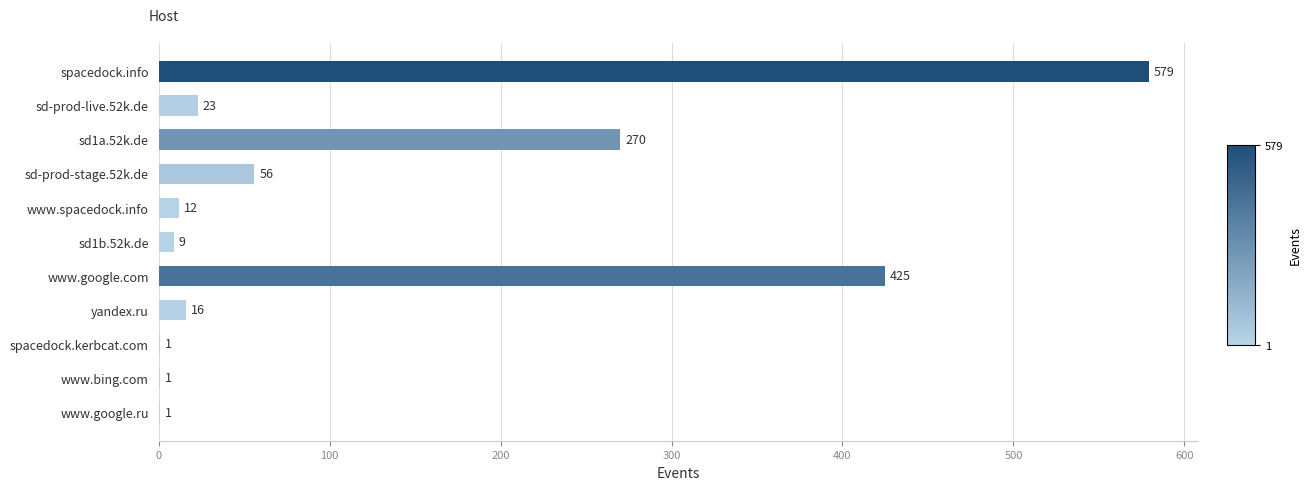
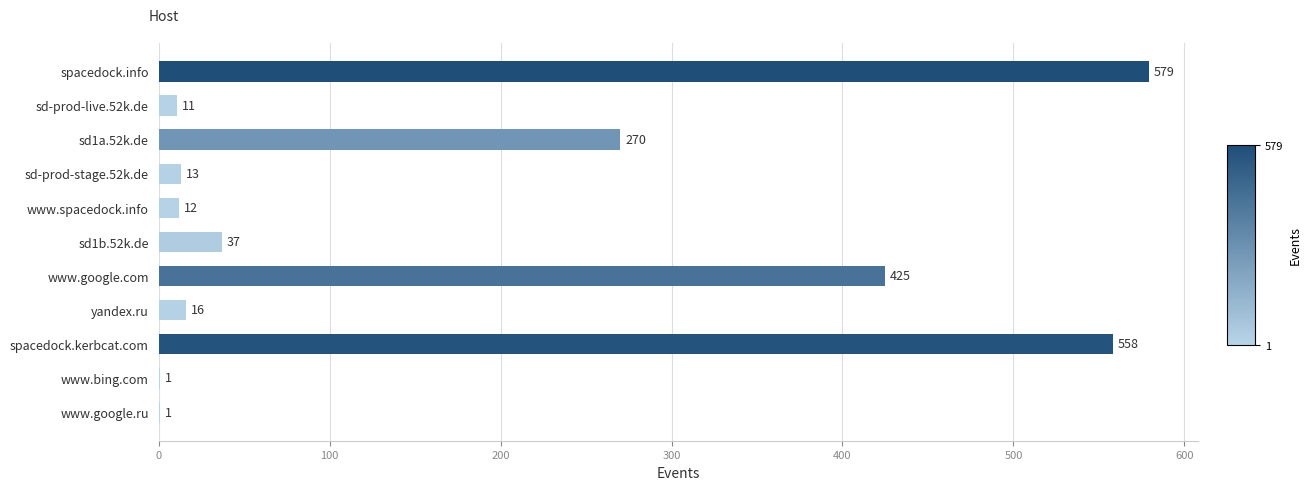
  {
    "spacedock.info": 579,
-   "sd-prod-live.52k.de": 23,
+   "sd-prod-live.52k.de": 11,
    "sd1a.52k.de": 270,
-   "sd-prod-stage.52k.de": 56,
+   "sd-prod-stage.52k.de": 13,
    "www.spacedock.info": 12,
-   "sd1b.52k.de": 9,
+   "sd1b.52k.de": 37,
    "www.google.com": 425,
    "yandex.ru": 16,
-   "spacedock.kerbcat.com": 1,
+   "spacedock.kerbcat.com": 558,
    "www.bing.com": 1,
    "www.google.ru": 1
  }
